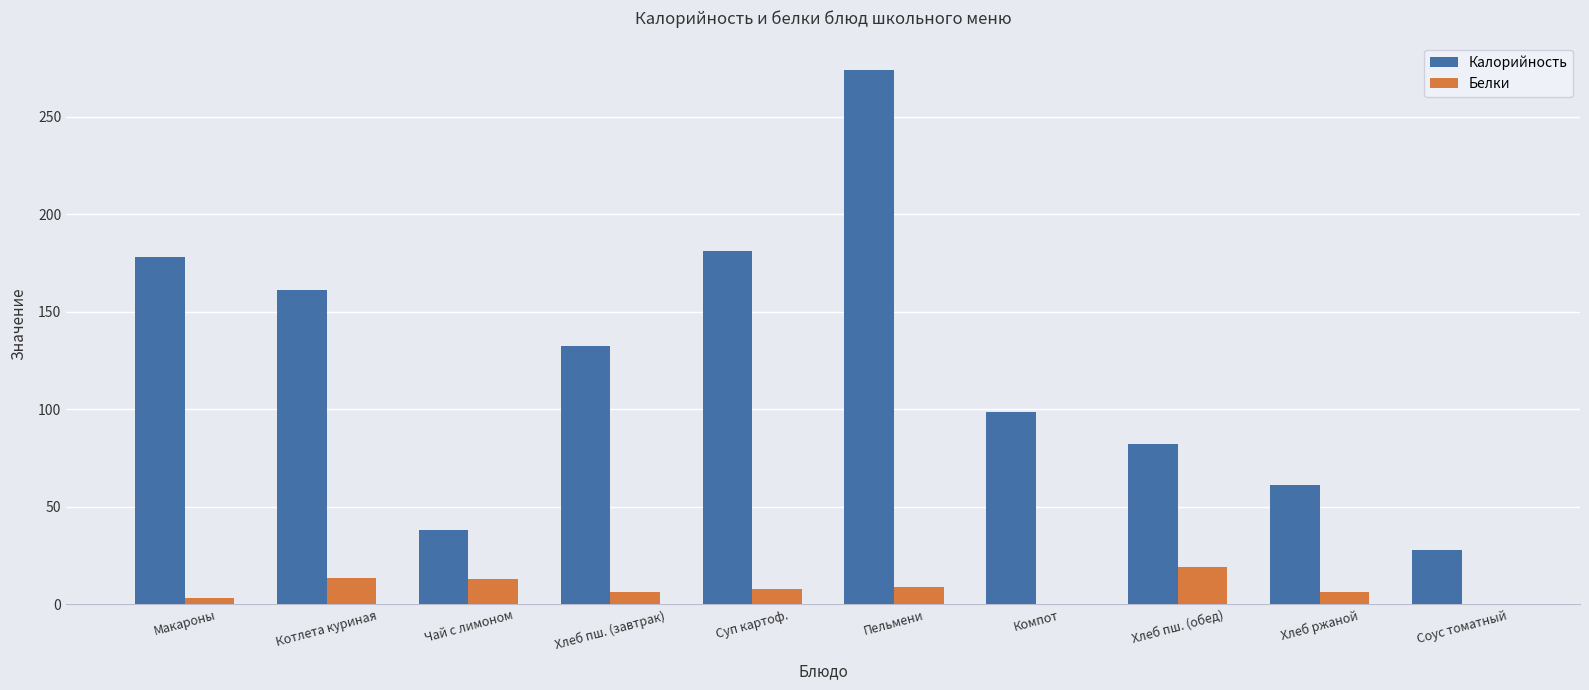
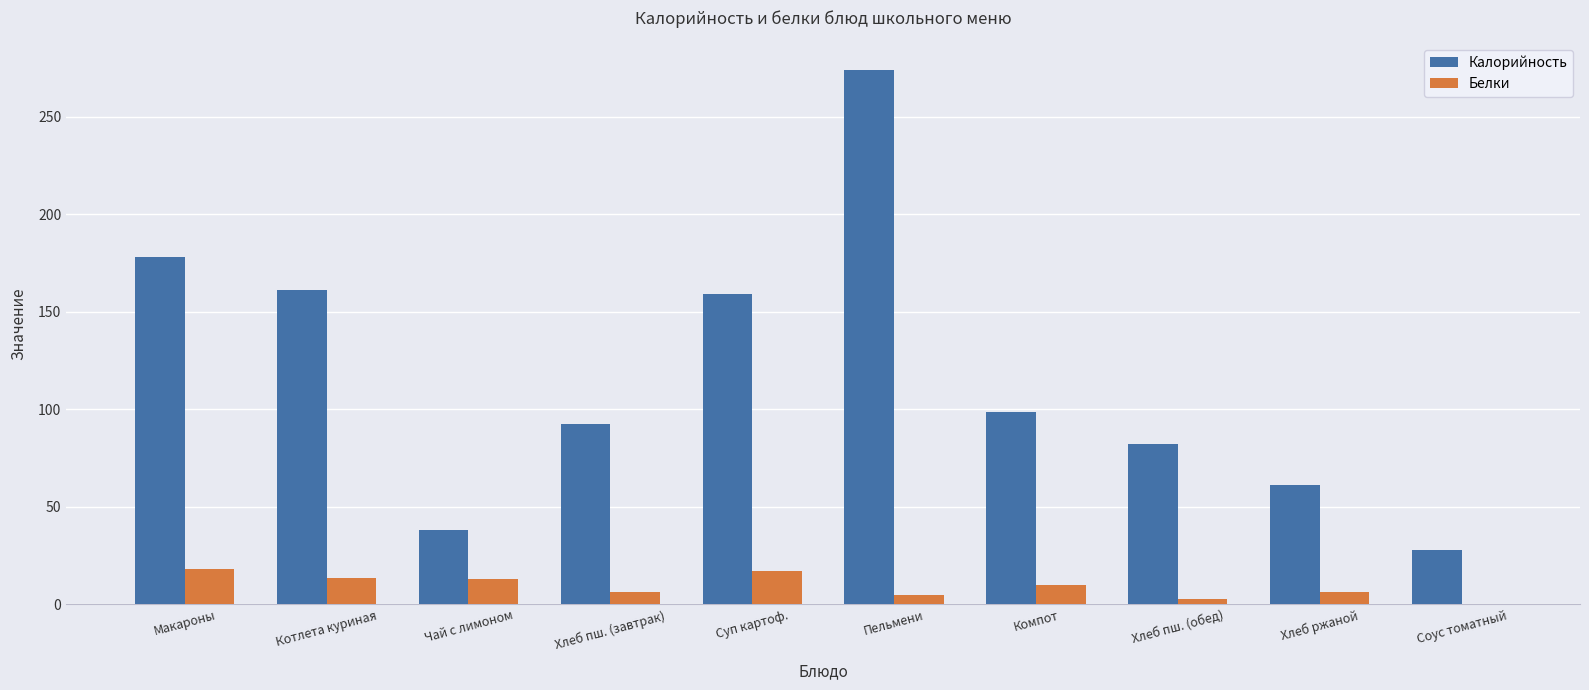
  {
    "Калорийность": {
      "Макароны": 178,
      "Котлета куриная": 161,
      "Чай с лимоном": 38,
-     "Хлеб пш. (завтрак)": 133,
-     "Суп картоф.": 181,
+     "Хлеб пш. (завтрак)": 92,
+     "Суп картоф.": 159,
      "Пельмени": 274,
      "Компот": 99,
      "Хлеб пш. (обед)": 82,
      "Хлеб ржаной": 61,
      "Соус томатный": 28
    },
    "Белки": {
-     "Макароны": 3,
+     "Макароны": 18,
      "Котлета куриная": 14,
      "Чай с лимоном": 13,
      "Хлеб пш. (завтрак)": 7,
-     "Суп картоф.": 8,
-     "Пельмени": 9,
-     "Компот": 0,
-     "Хлеб пш. (обед)": 19,
+     "Суп картоф.": 17,
+     "Пельмени": 5,
+     "Компот": 10,
+     "Хлеб пш. (обед)": 3,
      "Хлеб ржаной": 6
    }
  }
